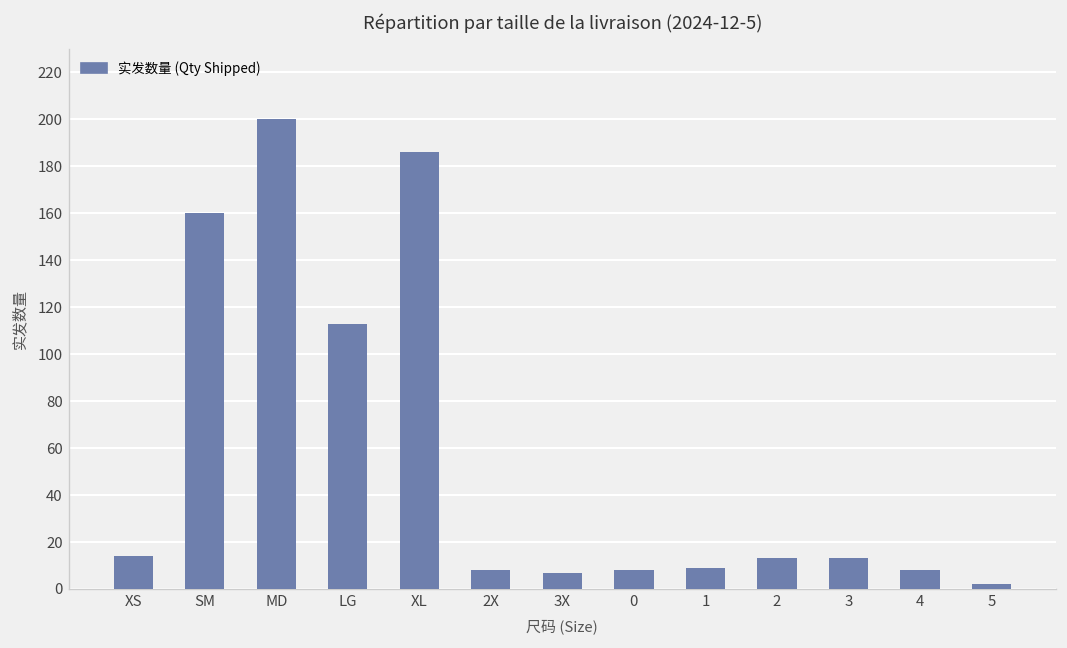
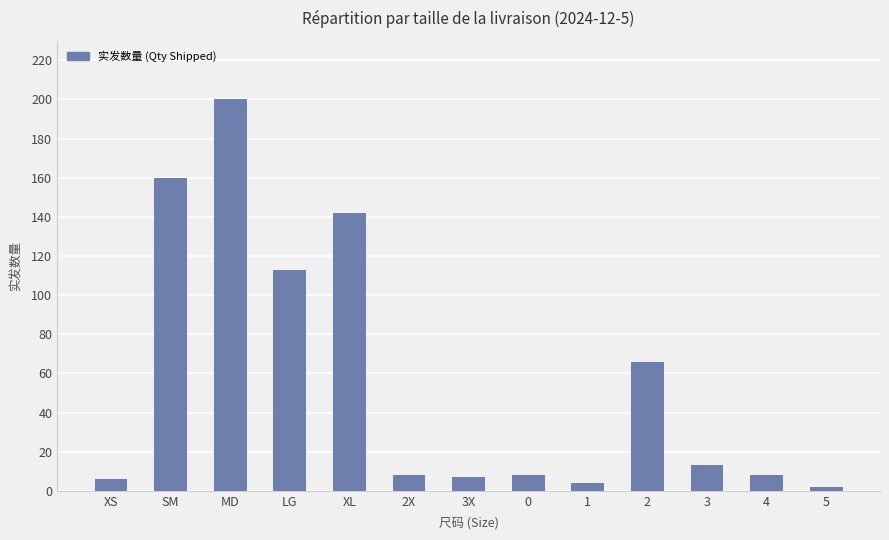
  {
-   "XS": 14,
+   "XS": 6,
    "SM": 160,
    "MD": 200,
    "LG": 113,
-   "XL": 186,
+   "XL": 142,
    "2X": 8,
    "3X": 7,
    "0": 8,
-   "1": 9,
-   "2": 13,
+   "1": 4,
+   "2": 66,
    "3": 13,
    "4": 8,
    "5": 2
  }
